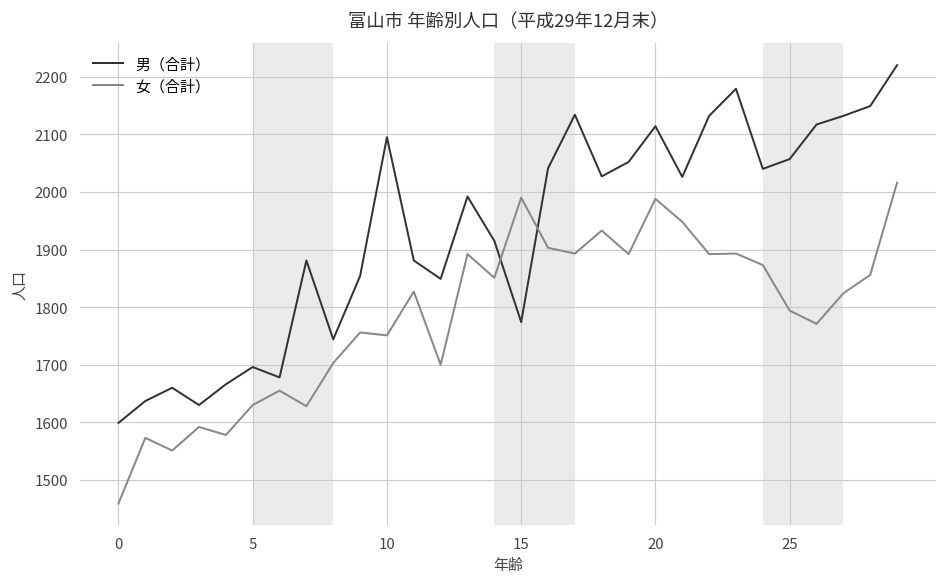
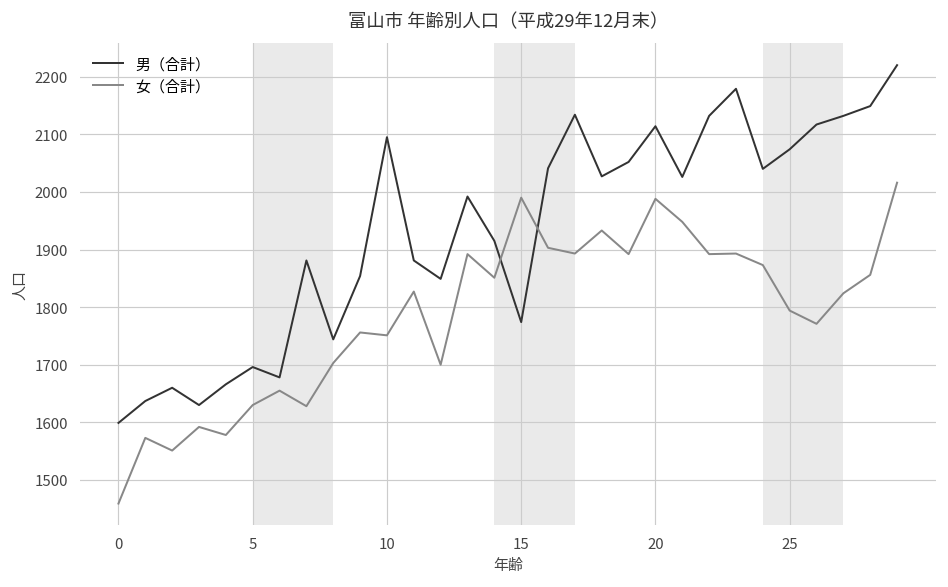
  {
    "男（合計）": {
      "0": 1600,
      "5": 1700,
      "10": 2100,
      "15": 1770,
      "20": 2110,
-     "25": 2060
+     "25": 2070
    },
    "女（合計）": {
      "0": 1460,
      "5": 1630,
      "10": 1750,
      "15": 1990,
      "20": 1990,
      "25": 1790
    }
  }
